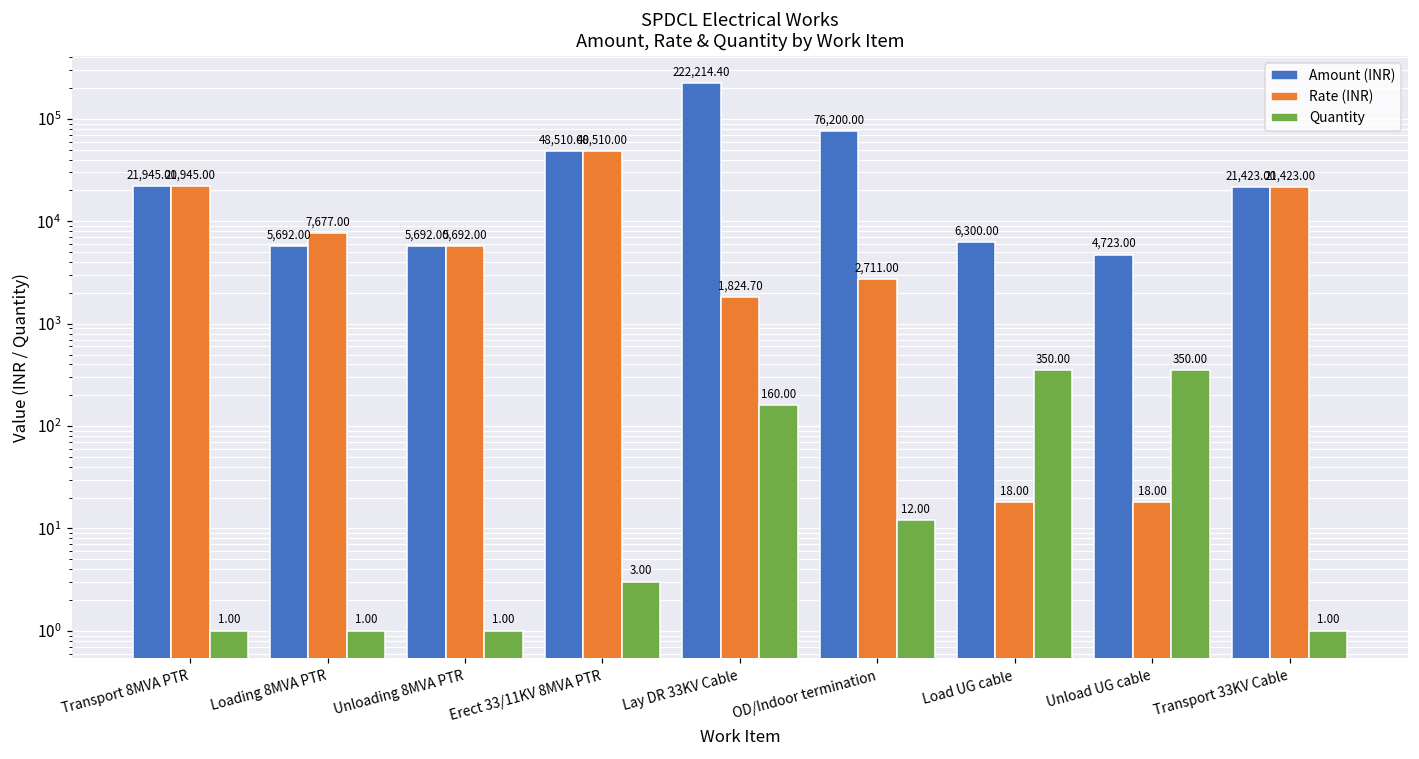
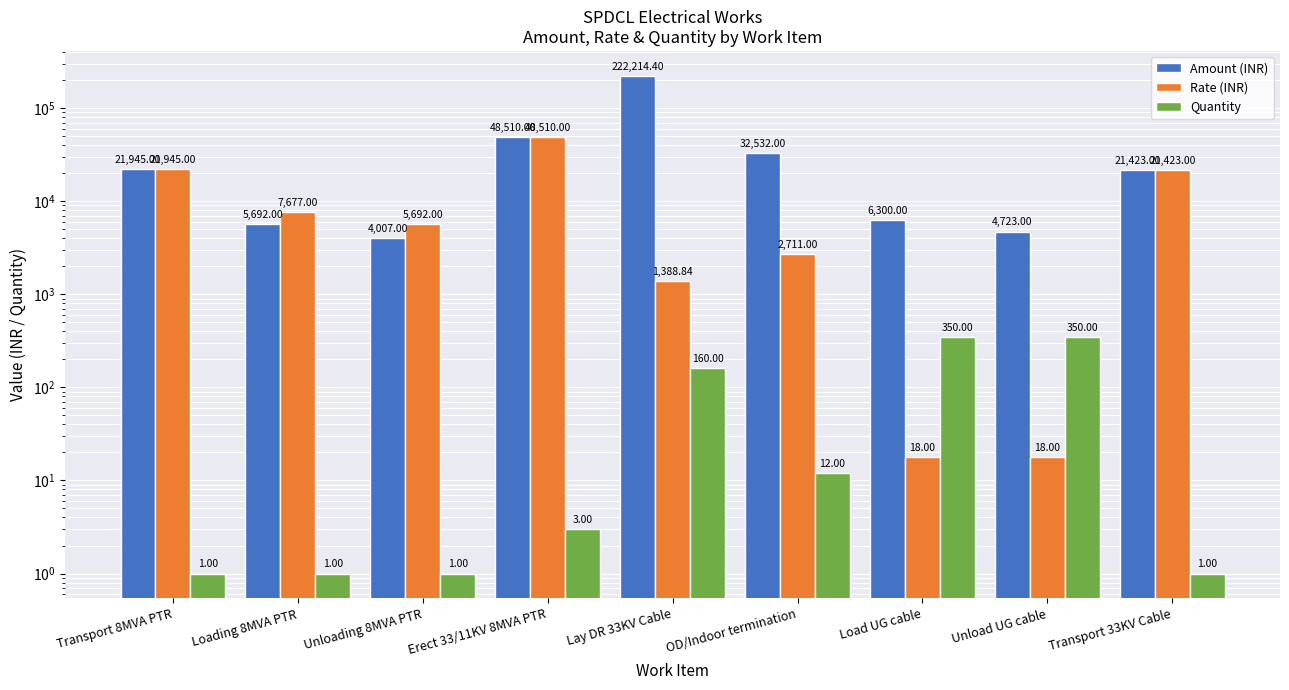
  {
    "Amount (INR)": {
      "Loading 8MVA PTR": "5,692.00",
-     "Unloading 8MVA PTR": "5,692.00",
+     "Unloading 8MVA PTR": "4,007.00",
      "Lay DR 33KV Cable": "222,214.40",
-     "OD/Indoor termination": "76,200.00",
+     "OD/Indoor termination": "32,532.00",
      "Load UG cable": "6,300.00",
      "Unload UG cable": "4,723.00"
    },
    "Rate (INR)": {
      "Loading 8MVA PTR": "7,677.00",
      "Unloading 8MVA PTR": "5,692.00",
-     "Lay DR 33KV Cable": "1,824.70",
+     "Lay DR 33KV Cable": "1,388.84",
      "OD/Indoor termination": "2,711.00",
      "Load UG cable": "18.00",
      "Unload UG cable": "18.00"
    },
    "Quantity": {
      "Transport 8MVA PTR": "1.00",
      "Loading 8MVA PTR": "1.00",
      "Unloading 8MVA PTR": "1.00",
      "Erect 33/11KV 8MVA PTR": "3.00",
      "Lay DR 33KV Cable": "160.00",
      "OD/Indoor termination": "12.00",
      "Load UG cable": "350.00",
      "Unload UG cable": "350.00",
      "Transport 33KV Cable": "1.00"
    }
  }
